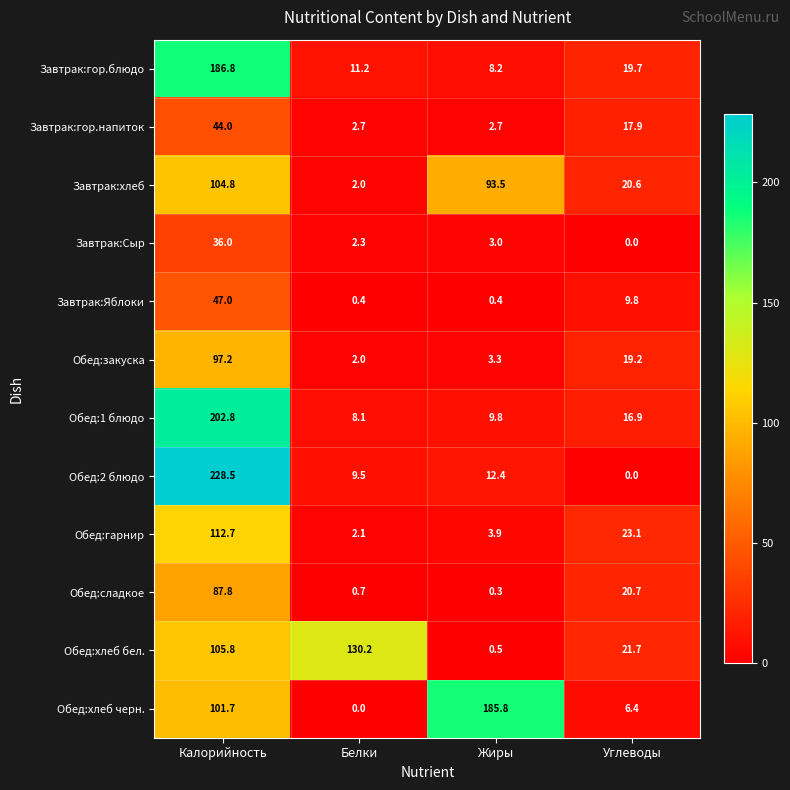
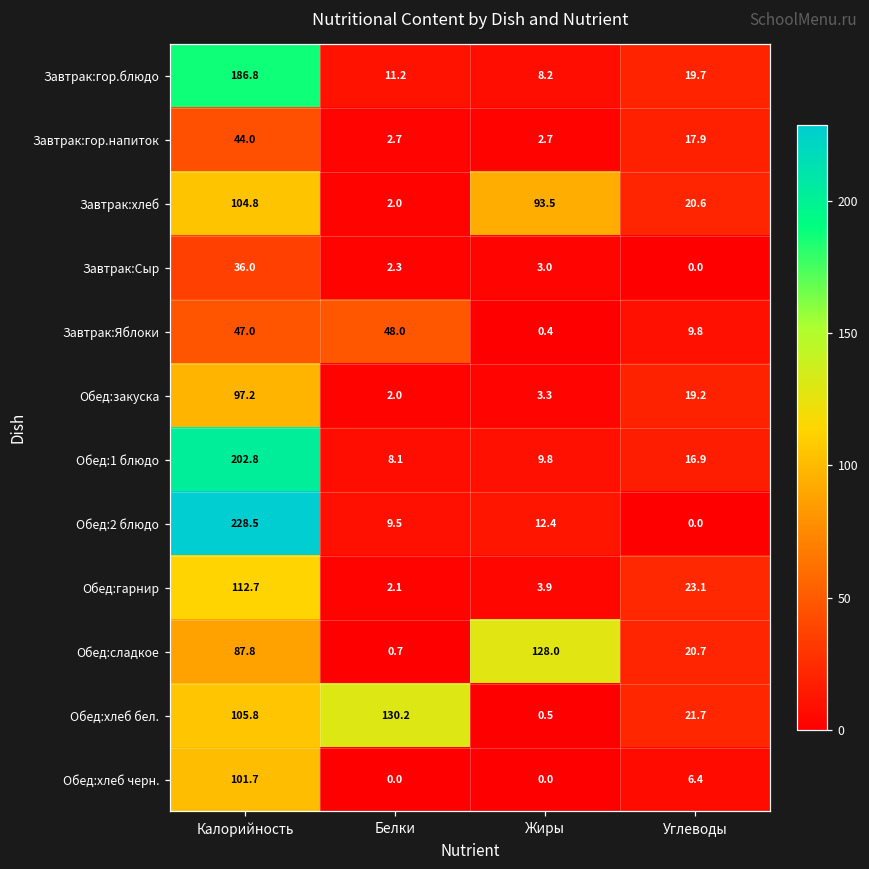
  {
    "Завтрак:гор.блюдо": {
      "Калорийность": 186.8,
      "Белки": 11.2,
      "Жиры": 8.2,
      "Углеводы": 19.7
    },
    "Завтрак:гор.напиток": {
      "Калорийность": 44.0,
      "Белки": 2.7,
      "Жиры": 2.7,
      "Углеводы": 17.9
    },
    "Завтрак:хлеб": {
      "Калорийность": 104.8,
      "Белки": 2.0,
      "Жиры": 93.5,
      "Углеводы": 20.6
    },
    "Завтрак:Сыр": {
      "Калорийность": 36.0,
      "Белки": 2.3,
      "Жиры": 3.0,
      "Углеводы": 0.0
    },
    "Завтрак:Яблоки": {
      "Калорийность": 47.0,
-     "Белки": 0.4,
+     "Белки": 48.0,
      "Жиры": 0.4,
      "Углеводы": 9.8
    },
    "Обед:закуска": {
      "Калорийность": 97.2,
      "Белки": 2.0,
      "Жиры": 3.3,
      "Углеводы": 19.2
    },
    "Обед:1 блюдо": {
      "Калорийность": 202.8,
      "Белки": 8.1,
      "Жиры": 9.8,
      "Углеводы": 16.9
    },
    "Обед:2 блюдо": {
      "Калорийность": 228.5,
      "Белки": 9.5,
      "Жиры": 12.4,
      "Углеводы": 0.0
    },
    "Обед:гарнир": {
      "Калорийность": 112.7,
      "Белки": 2.1,
      "Жиры": 3.9,
      "Углеводы": 23.1
    },
    "Обед:сладкое": {
      "Калорийность": 87.8,
      "Белки": 0.7,
-     "Жиры": 0.3,
+     "Жиры": 128.0,
      "Углеводы": 20.7
    },
    "Обед:хлеб бел.": {
      "Калорийность": 105.8,
      "Белки": 130.2,
      "Жиры": 0.5,
      "Углеводы": 21.7
    },
    "Обед:хлеб черн.": {
      "Калорийность": 101.7,
      "Белки": 0.0,
-     "Жиры": 185.8,
+     "Жиры": 0.0,
      "Углеводы": 6.4
    }
  }
